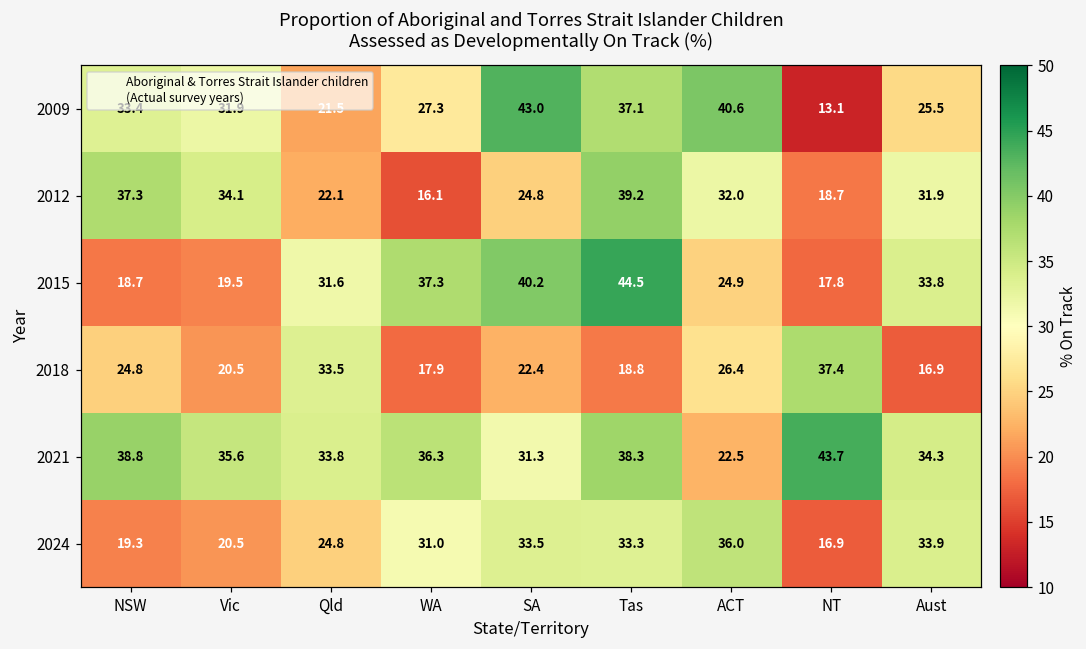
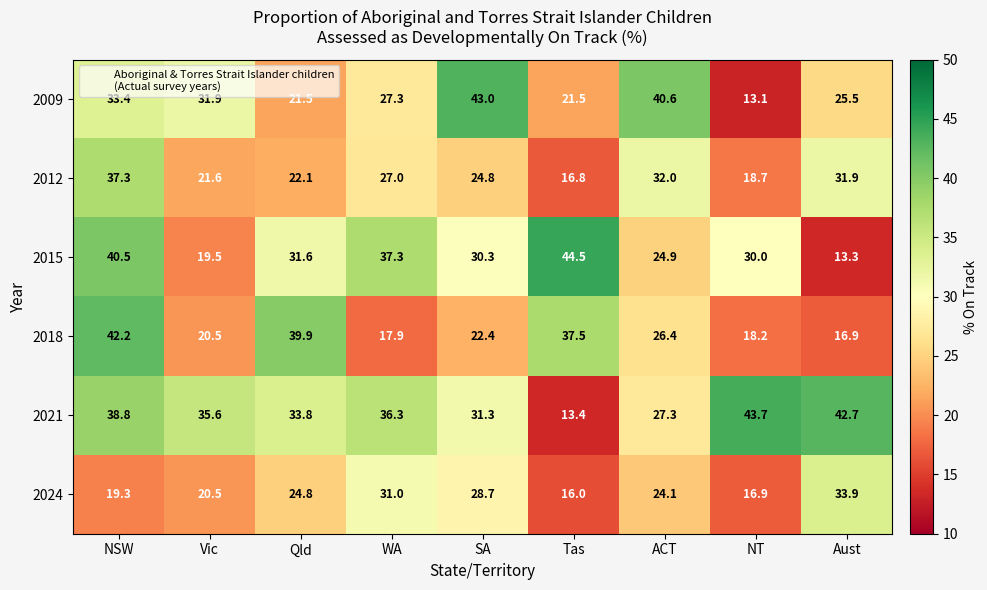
  {
    "2009": {
      "WA": 27.3,
      "SA": 43.0,
-     "Tas": 37.1,
+     "Tas": 21.5,
      "ACT": 40.6,
      "NT": 13.1,
      "Aust": 25.5
    },
    "2012": {
      "NSW": 37.3,
-     "Vic": 34.1,
+     "Vic": 21.6,
      "Qld": 22.1,
-     "WA": 16.1,
+     "WA": 27.0,
      "SA": 24.8,
-     "Tas": 39.2,
+     "Tas": 16.8,
      "ACT": 32.0,
      "NT": 18.7,
      "Aust": 31.9
    },
    "2015": {
-     "NSW": 18.7,
+     "NSW": 40.5,
      "Vic": 19.5,
      "Qld": 31.6,
      "WA": 37.3,
-     "SA": 40.2,
+     "SA": 30.3,
      "Tas": 44.5,
      "ACT": 24.9,
-     "NT": 17.8,
-     "Aust": 33.8
+     "NT": 30.0,
+     "Aust": 13.3
    },
    "2018": {
-     "NSW": 24.8,
+     "NSW": 42.2,
      "Vic": 20.5,
-     "Qld": 33.5,
+     "Qld": 39.9,
      "WA": 17.9,
      "SA": 22.4,
-     "Tas": 18.8,
+     "Tas": 37.5,
      "ACT": 26.4,
-     "NT": 37.4,
+     "NT": 18.2,
      "Aust": 16.9
    },
    "2021": {
      "NSW": 38.8,
      "Vic": 35.6,
      "Qld": 33.8,
      "WA": 36.3,
      "SA": 31.3,
-     "Tas": 38.3,
-     "ACT": 22.5,
+     "Tas": 13.4,
+     "ACT": 27.3,
      "NT": 43.7,
-     "Aust": 34.3
+     "Aust": 42.7
    },
    "2024": {
      "NSW": 19.3,
      "Vic": 20.5,
      "Qld": 24.8,
      "WA": 31.0,
-     "SA": 33.5,
-     "Tas": 33.3,
-     "ACT": 36.0,
+     "SA": 28.7,
+     "Tas": 16.0,
+     "ACT": 24.1,
      "NT": 16.9,
      "Aust": 33.9
    }
  }
